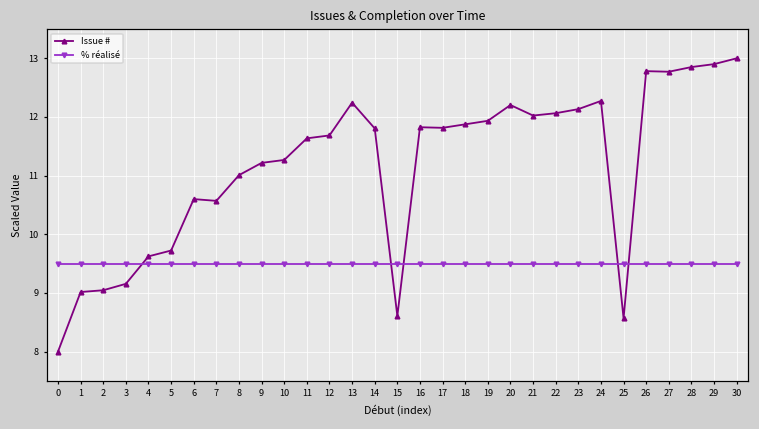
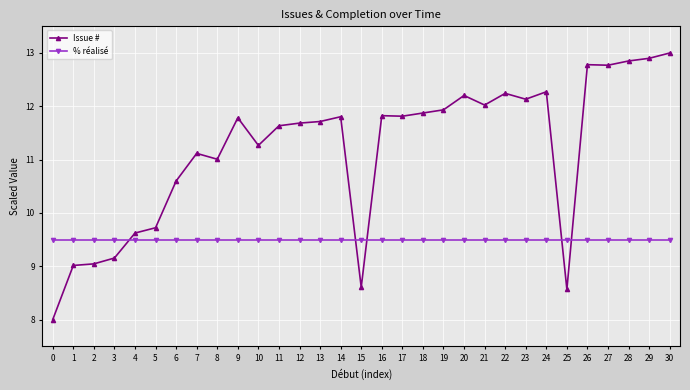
  {
    "Issue #": {
      "0": 8.0,
      "1": 9.0,
      "2": 9.0,
      "3": 9.2,
      "4": 9.6,
      "5": 9.7,
      "6": 10.6,
-     "7": 10.6,
+     "7": 11.1,
      "8": 11.0,
-     "9": 11.2,
+     "9": 11.8,
      "10": 11.3,
      "11": 11.6,
      "12": 11.7,
-     "13": 12.2,
+     "13": 11.7,
      "14": 11.8,
      "15": 8.6,
      "16": 11.8,
      "17": 11.8,
      "18": 11.9,
      "19": 11.9,
      "20": 12.2,
      "21": 12.0,
-     "22": 12.1,
+     "22": 12.2,
      "23": 12.1,
      "24": 12.3,
      "25": 8.6,
      "26": 12.8,
      "27": 12.8,
      "28": 12.9,
      "29": 12.9,
      "30": 13.0
    },
    "% réalisé": {
      "0": 9.5,
      "1": 9.5,
      "2": 9.5,
      "3": 9.5,
      "4": 9.5,
      "5": 9.5,
      "6": 9.5,
      "7": 9.5,
      "8": 9.5,
      "9": 9.5,
      "10": 9.5,
      "11": 9.5,
      "12": 9.5,
      "13": 9.5,
      "14": 9.5,
      "15": 9.5,
      "16": 9.5,
      "17": 9.5,
      "18": 9.5,
      "19": 9.5,
      "20": 9.5,
      "21": 9.5,
      "22": 9.5,
      "23": 9.5,
      "24": 9.5,
      "25": 9.5,
      "26": 9.5,
      "27": 9.5,
      "28": 9.5,
      "29": 9.5,
      "30": 9.5
    }
  }
